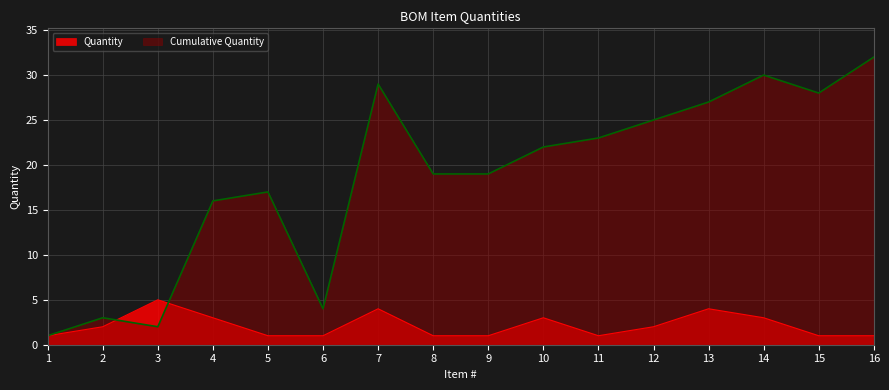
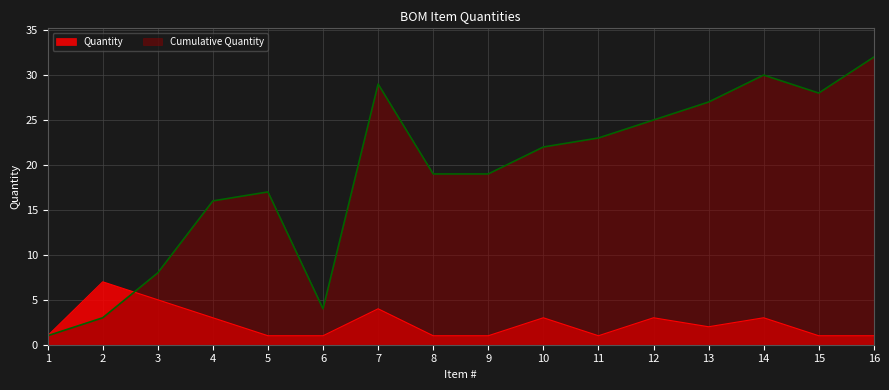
  {
    "Quantity": {
-     "2": 2,
+     "2": 7,
      "3": 5,
      "4": 3,
      "5": 1,
      "6": 1,
      "7": 4,
      "8": 1,
      "9": 1,
      "10": 3,
      "11": 1,
-     "12": 2,
-     "13": 4,
+     "12": 3,
+     "13": 2,
      "14": 3,
      "15": 1,
      "16": 1
    },
    "Cumulative Quantity": {
      "2": 3,
-     "3": 2,
+     "3": 8,
      "4": 16,
      "5": 17,
      "6": 4,
      "7": 29,
      "8": 19,
      "9": 19,
      "10": 22,
      "11": 23,
      "12": 25,
      "13": 27,
      "14": 30,
      "15": 28,
      "16": 32
    }
  }
